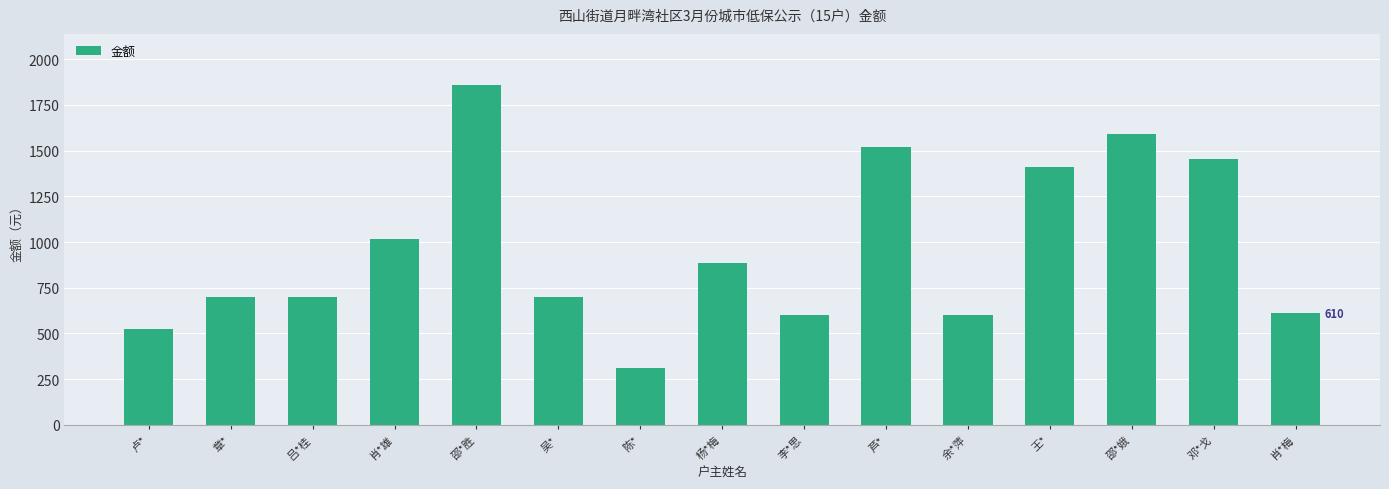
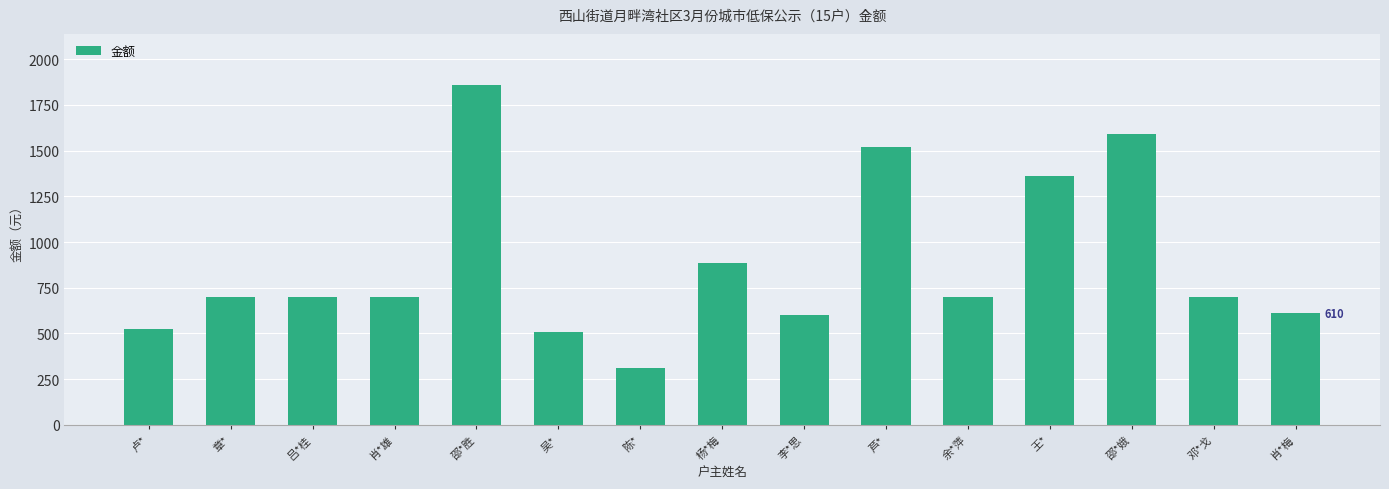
  {
    "卢*": 520,
    "章*": 700,
    "吕*桂": 700,
-   "肖*雄": 1010,
+   "肖*雄": 700,
    "邵*胜": 1860,
-   "吴*": 700,
+   "吴*": 510,
    "陈*": 310,
    "杨*梅": 880,
    "李*思": 600,
    "芦*": 1520,
-   "余*萍": 600,
-   "王*": 1410,
+   "余*萍": 700,
+   "王*": 1360,
    "邵*娥": 1590,
-   "邓*戈": 1460
+   "邓*戈": 700
  }
